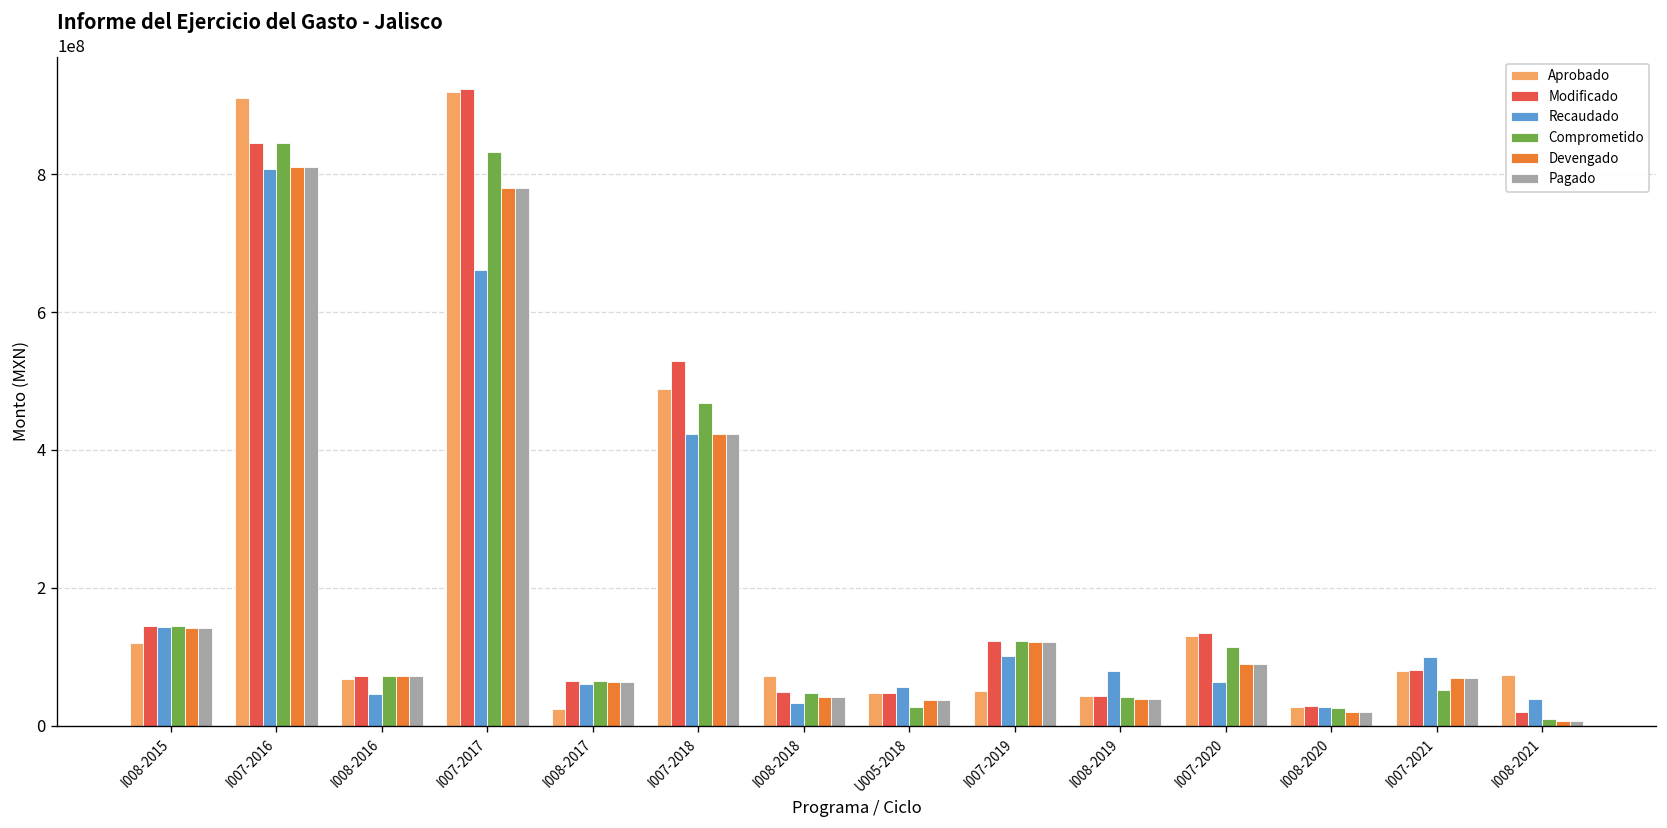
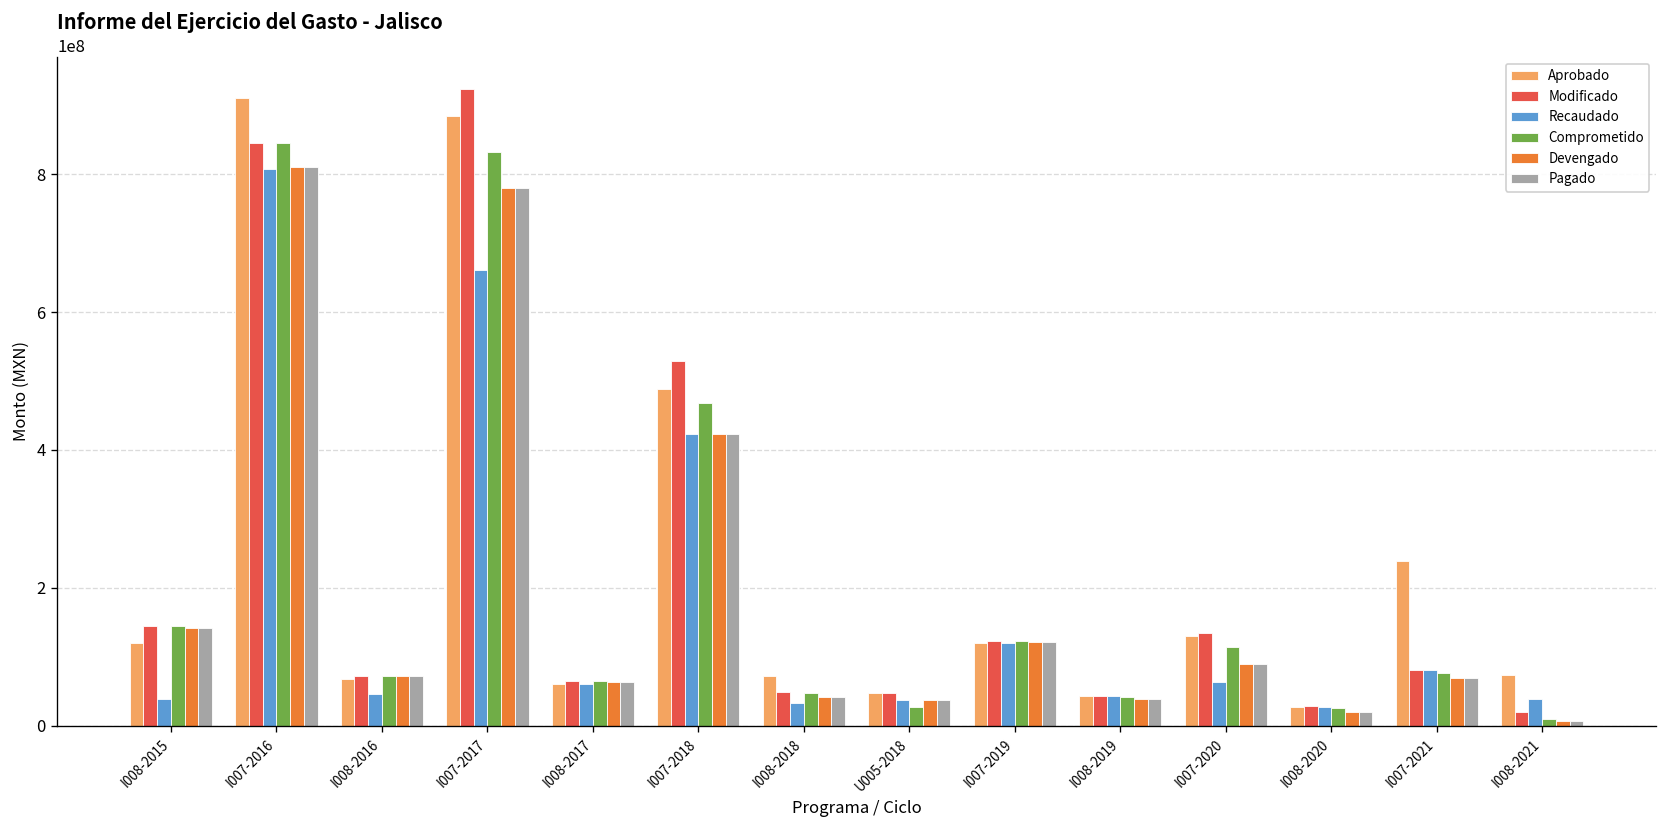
  {
    "Aprobado": {
      "I008-2015": 120000000,
      "I007-2016": 910000000,
      "I008-2016": 70000000,
-     "I007-2017": 920000000,
-     "I008-2017": 20000000,
+     "I007-2017": 880000000,
+     "I008-2017": 60000000,
      "I007-2018": 490000000,
      "I008-2018": 70000000,
      "U005-2018": 50000000,
-     "I007-2019": 50000000,
+     "I007-2019": 120000000,
      "I008-2019": 40000000,
      "I007-2020": 130000000,
      "I008-2020": 30000000,
-     "I007-2021": 80000000,
+     "I007-2021": 240000000,
      "I008-2021": 70000000
    },
    "Recaudado": {
-     "I008-2015": 140000000,
+     "I008-2015": 40000000,
      "I007-2016": 810000000,
      "I008-2016": 50000000,
      "I007-2017": 660000000,
      "I008-2017": 60000000,
      "I007-2018": 420000000,
      "I008-2018": 30000000,
-     "U005-2018": 60000000,
-     "I007-2019": 100000000,
-     "I008-2019": 80000000,
+     "U005-2018": 40000000,
+     "I007-2019": 120000000,
+     "I008-2019": 40000000,
      "I007-2020": 60000000,
      "I008-2020": 30000000,
-     "I007-2021": 100000000,
+     "I007-2021": 80000000,
      "I008-2021": 40000000
    },
    "Comprometido": {
      "I008-2015": 140000000,
      "I007-2016": 850000000,
      "I008-2016": 70000000,
      "I007-2017": 830000000,
      "I008-2017": 60000000,
      "I007-2018": 470000000,
      "I008-2018": 50000000,
      "U005-2018": 30000000,
      "I007-2019": 120000000,
      "I008-2019": 40000000,
      "I007-2020": 110000000,
      "I008-2020": 30000000,
-     "I007-2021": 50000000,
+     "I007-2021": 80000000,
      "I008-2021": 10000000
    },
    "Pagado": {
      "I008-2015": 140000000,
      "I007-2016": 810000000,
      "I008-2016": 70000000,
      "I007-2017": 780000000,
      "I008-2017": 60000000,
      "I007-2018": 420000000,
      "I008-2018": 40000000,
      "U005-2018": 40000000,
      "I007-2019": 120000000,
      "I008-2019": 40000000,
      "I007-2020": 90000000,
      "I008-2020": 20000000,
      "I007-2021": 70000000,
      "I008-2021": 10000000
    }
  }
